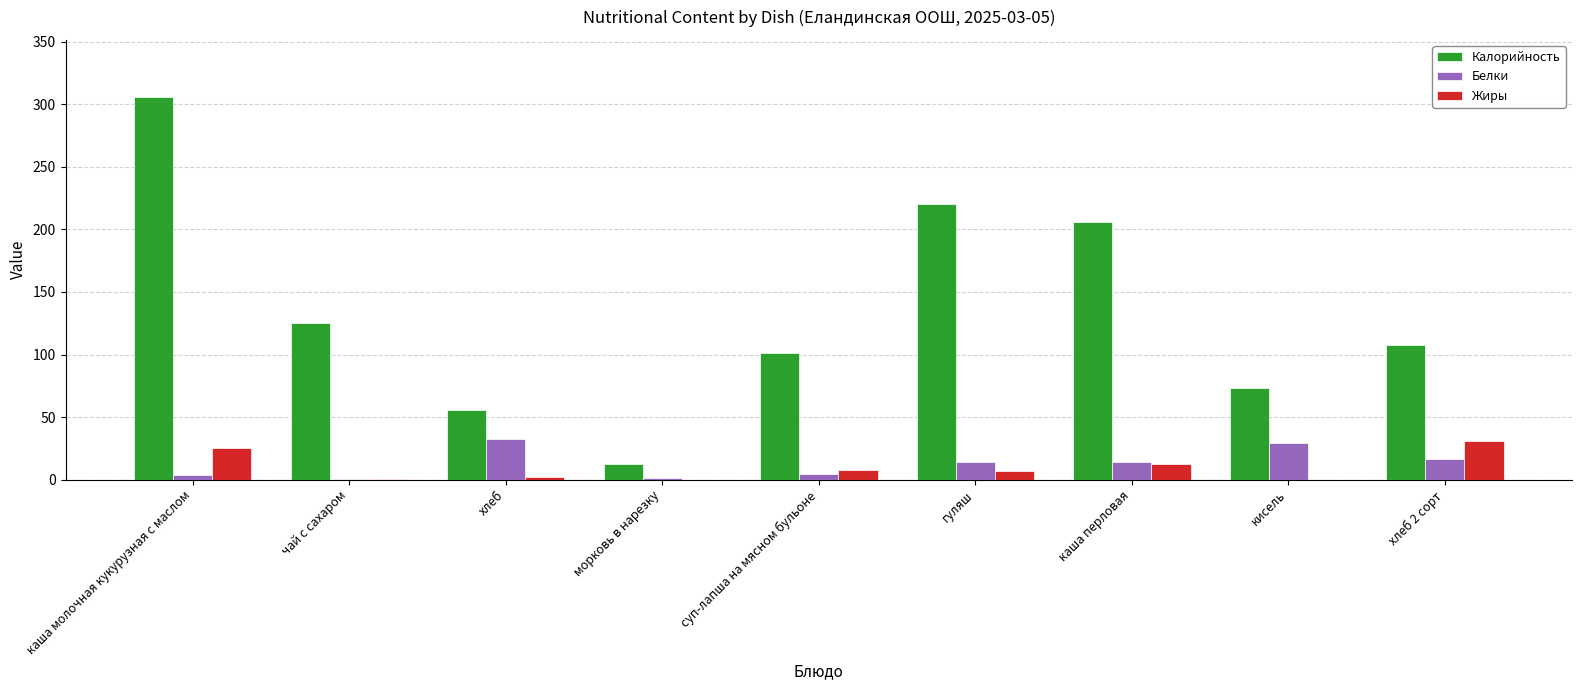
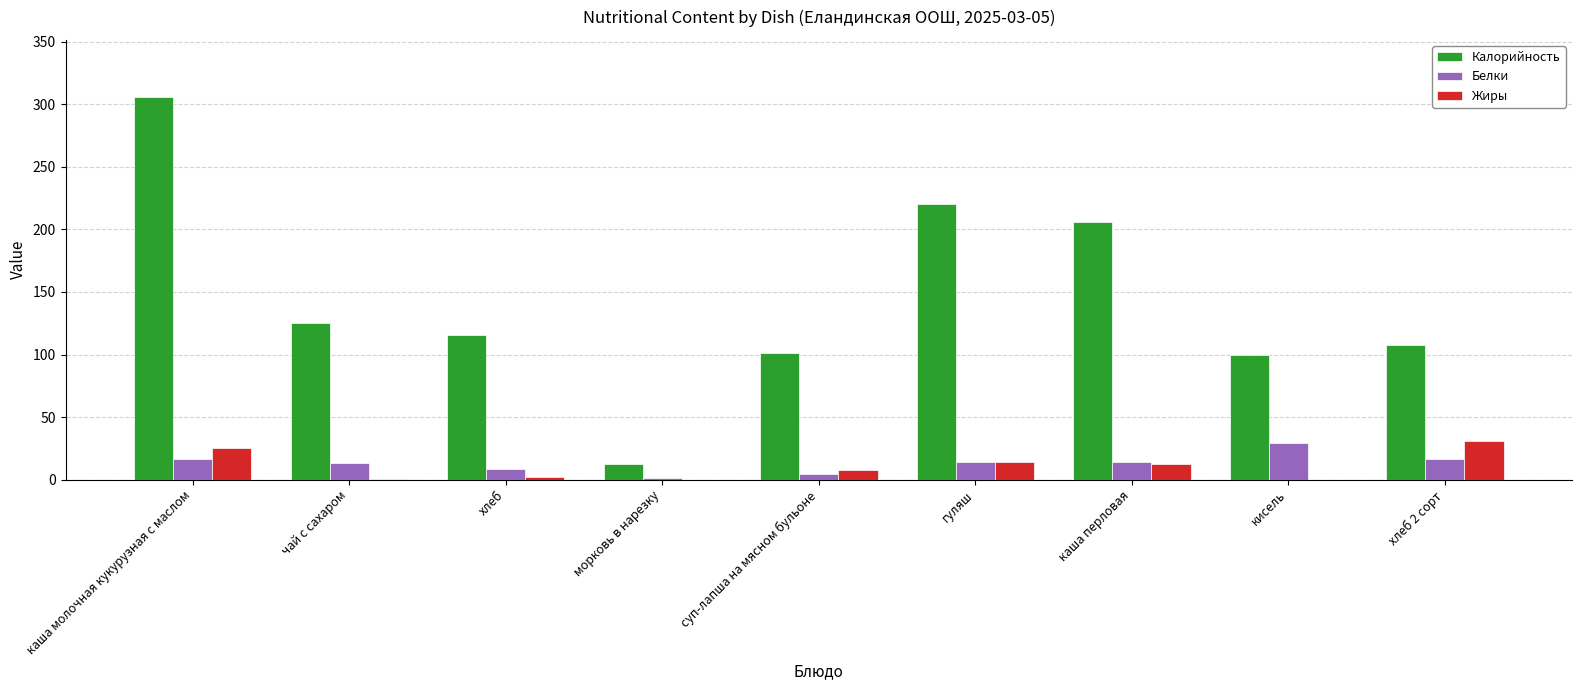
  {
    "Калорийность": {
      "каша молочная кукурузная с маслом": 306,
      "чай с сахаром": 125,
-     "хлеб": 56,
+     "хлеб": 116,
      "морковь в нарезку": 12,
      "суп-лапша на мясном бульоне": 101,
      "гуляш": 220,
      "каша перловая": 206,
-     "кисель": 73,
+     "кисель": 100,
      "хлеб 2 сорт": 108
    },
    "Белки": {
-     "каша молочная кукурузная с маслом": 4,
-     "чай с сахаром": 1,
-     "хлеб": 32,
+     "каша молочная кукурузная с маслом": 16,
+     "чай с сахаром": 13,
+     "хлеб": 9,
      "суп-лапша на мясном бульоне": 5,
      "гуляш": 14,
      "каша перловая": 14,
      "кисель": 30,
      "хлеб 2 сорт": 16
    },
    "Жиры": {
      "каша молочная кукурузная с маслом": 26,
      "морковь в нарезку": 0,
      "суп-лапша на мясном бульоне": 8,
-     "гуляш": 7,
+     "гуляш": 14,
      "каша перловая": 12,
      "кисель": 0,
      "хлеб 2 сорт": 31
    }
  }
